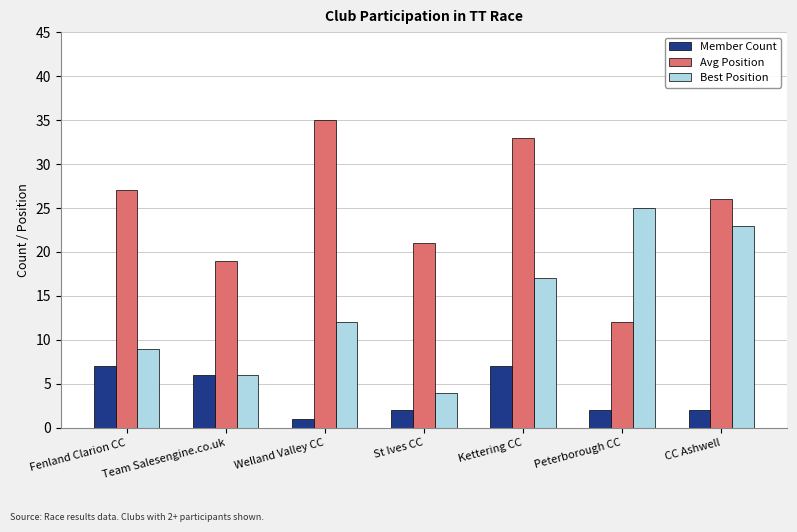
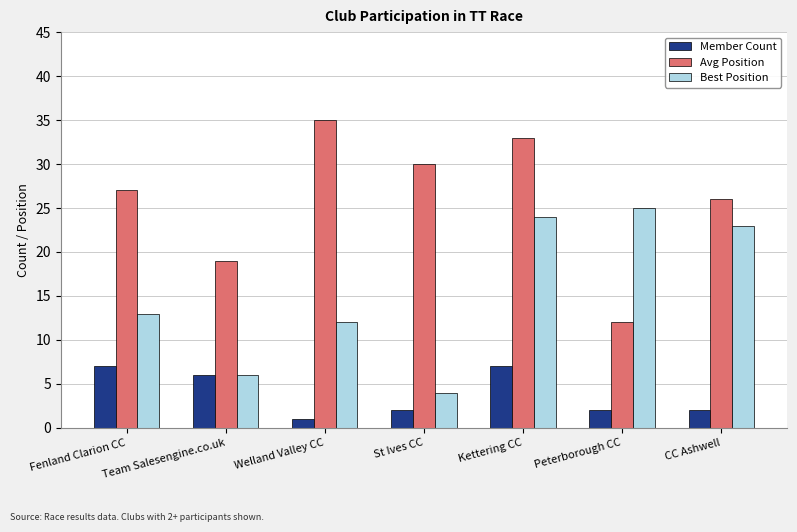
  {
    "Member Count": {
      "Fenland Clarion CC": 7,
      "Team Salesengine.co.uk": 6,
      "Welland Valley CC": 1,
      "St Ives CC": 2,
      "Kettering CC": 7,
      "Peterborough CC": 2,
      "CC Ashwell": 2
    },
    "Avg Position": {
      "Fenland Clarion CC": 27,
      "Team Salesengine.co.uk": 19,
      "Welland Valley CC": 35,
-     "St Ives CC": 21,
+     "St Ives CC": 30,
      "Kettering CC": 33,
      "Peterborough CC": 12,
      "CC Ashwell": 26
    },
    "Best Position": {
-     "Fenland Clarion CC": 9,
+     "Fenland Clarion CC": 13,
      "Team Salesengine.co.uk": 6,
      "Welland Valley CC": 12,
      "St Ives CC": 4,
-     "Kettering CC": 17,
+     "Kettering CC": 24,
      "Peterborough CC": 25,
      "CC Ashwell": 23
    }
  }
